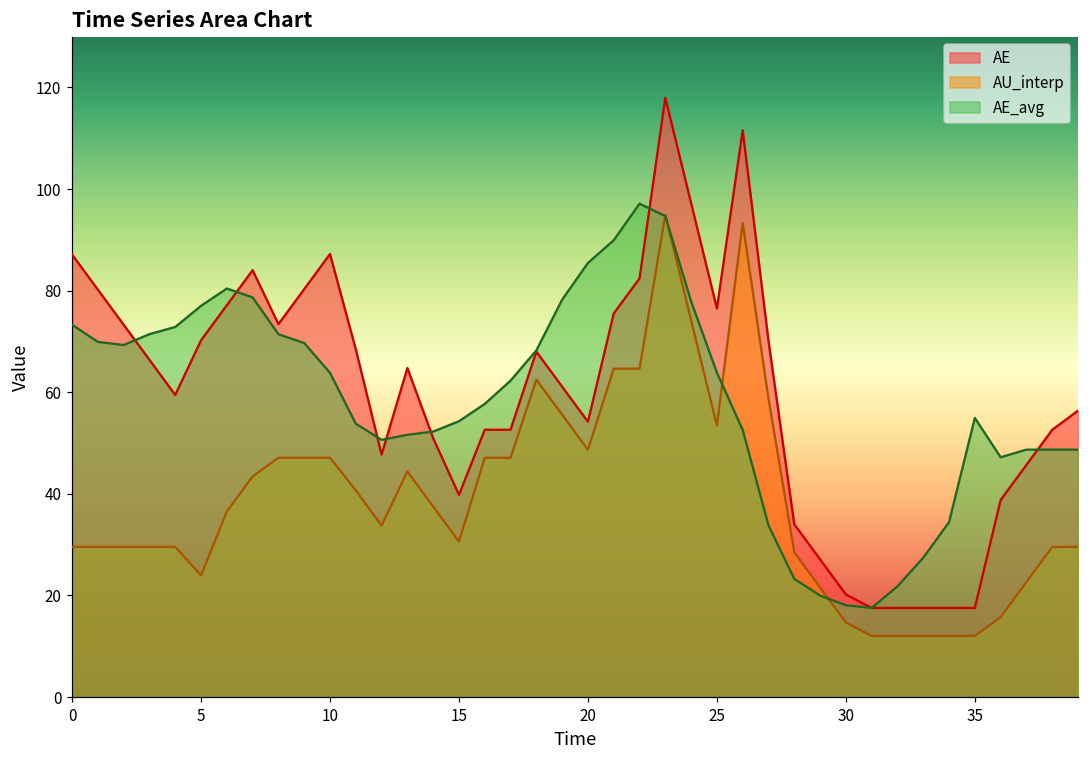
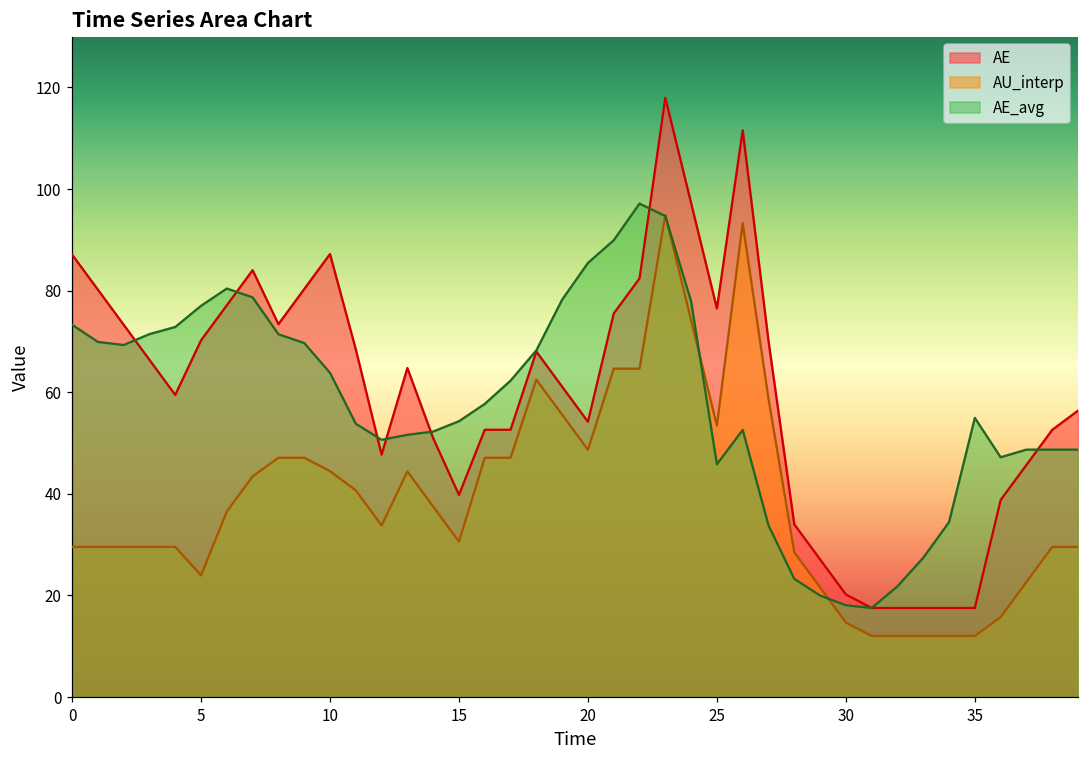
  {
    "AE": {
      "0": 87,
      "5": 70,
      "10": 87,
      "15": 40,
      "20": 54,
      "25": 77,
      "30": 20,
      "35": 18
    },
    "AU_interp": {
      "0": 30,
      "5": 24,
-     "10": 47,
+     "10": 44,
      "15": 31,
      "20": 49,
      "25": 53,
      "30": 15,
      "35": 12
    },
    "AE_avg": {
      "0": 73,
      "5": 77,
      "10": 64,
      "15": 54,
      "20": 85,
-     "25": 64,
+     "25": 46,
      "30": 18,
      "35": 55
    }
  }
